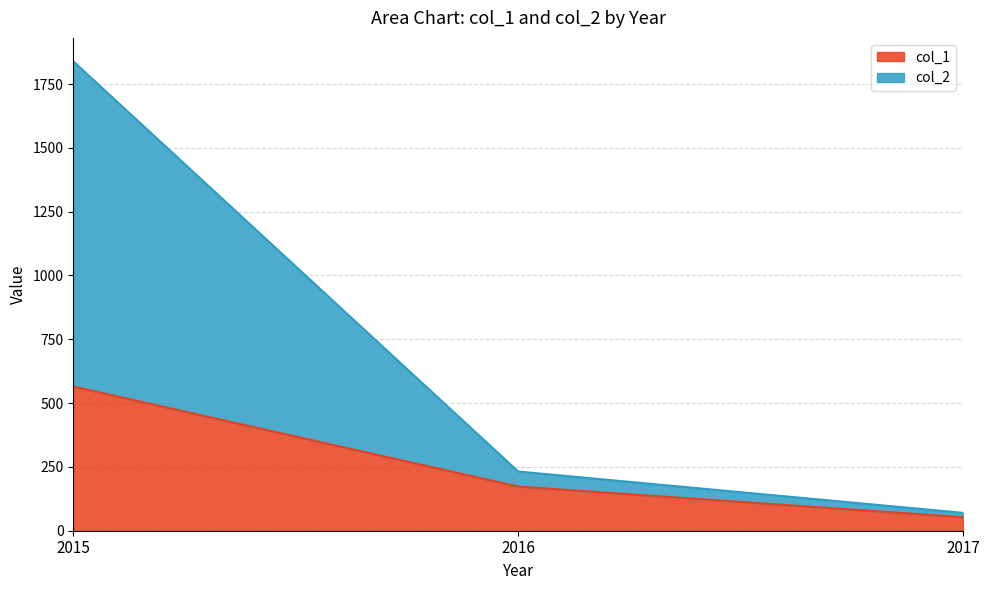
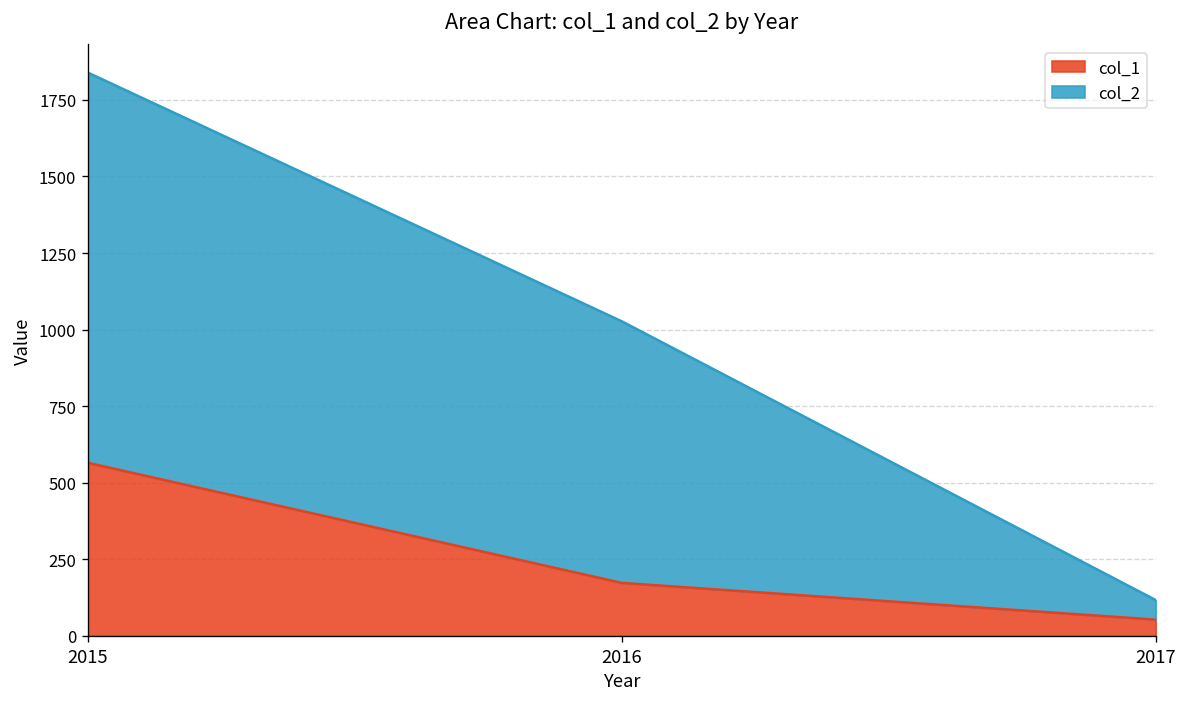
  {
    "col_1": {
      "2015": 570,
      "2016": 170,
      "2017": 50
    },
    "col_2": {
      "2015": 1270,
-     "2016": 60,
-     "2017": 20
+     "2016": 850,
+     "2017": 60
    }
  }
